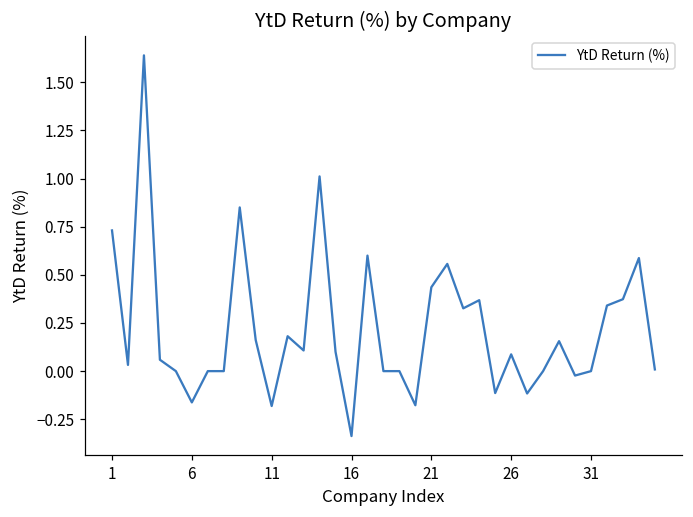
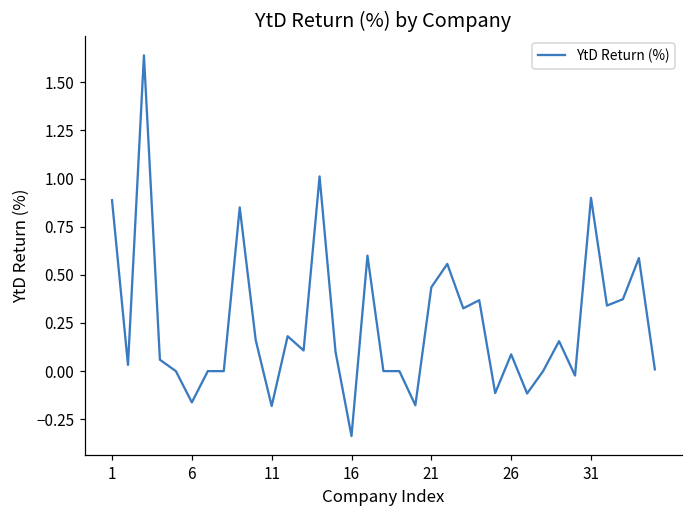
  {
-   "1": 0.73,
+   "1": 0.89,
    "6": -0.16,
    "11": -0.18,
    "16": -0.34,
    "21": 0.44,
    "26": 0.09,
-   "31": 0.0
+   "31": 0.9
  }
